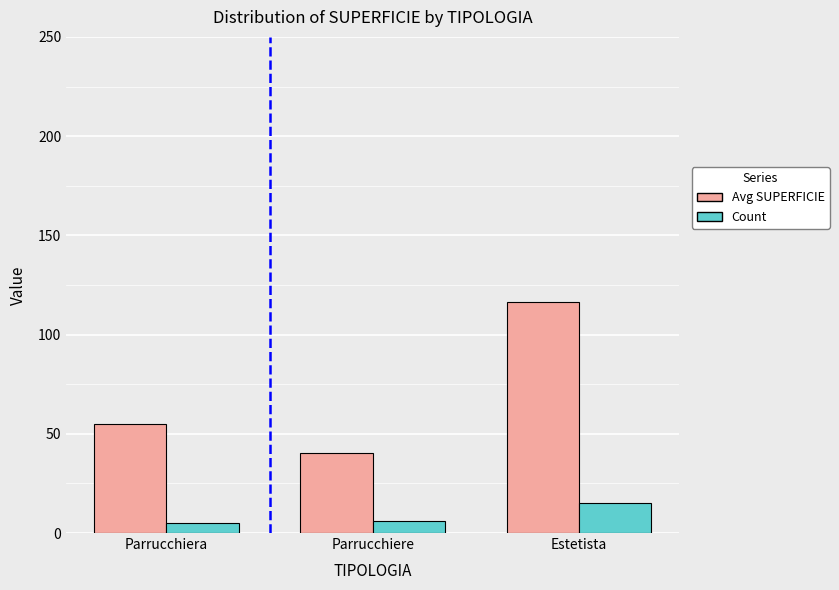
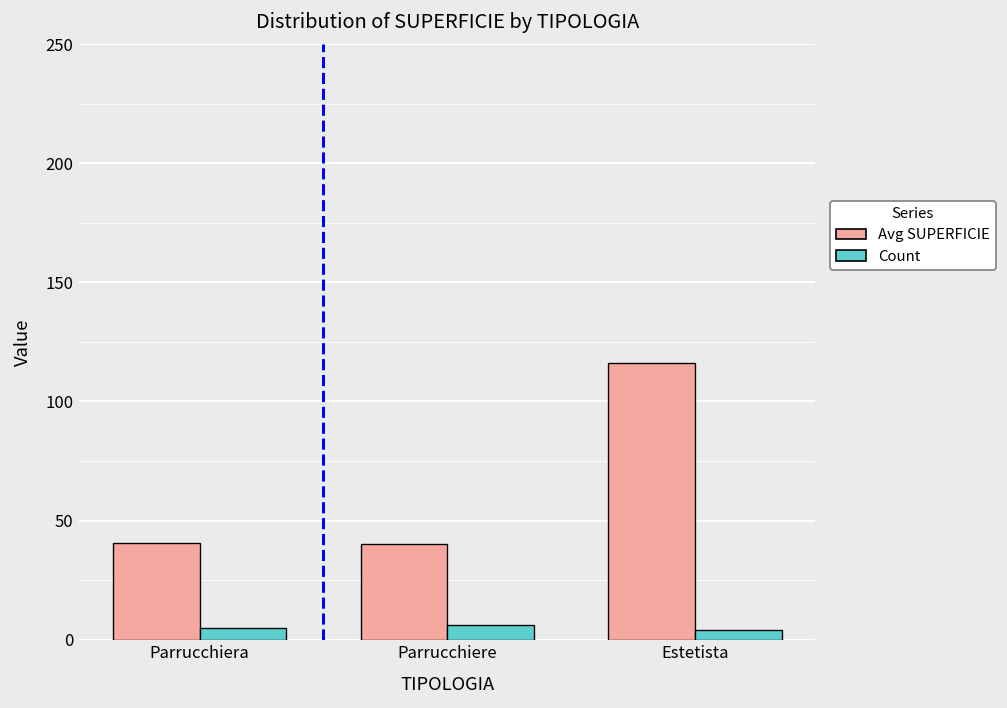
  {
    "Avg SUPERFICIE": {
-     "Parrucchiera": 55,
+     "Parrucchiera": 41,
      "Parrucchiere": 40,
      "Estetista": 116
    },
    "Count": {
      "Parrucchiera": 5,
      "Parrucchiere": 6,
-     "Estetista": 15
+     "Estetista": 4
    }
  }
